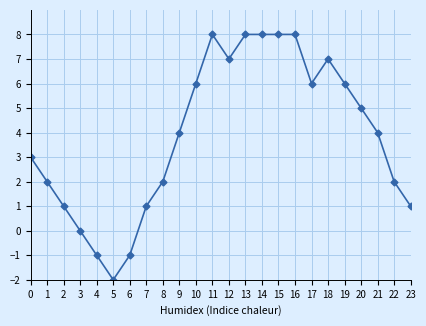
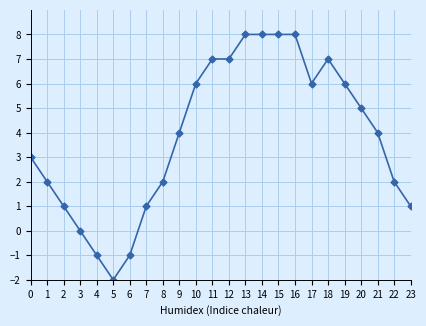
  {
    "0": 3,
    "1": 2,
    "2": 1,
    "3": 0,
    "4": -1,
    "5": -2,
    "6": -1,
    "7": 1,
    "8": 2,
    "9": 4,
    "10": 6,
-   "11": 8,
+   "11": 7,
    "12": 7,
    "13": 8,
    "14": 8,
    "15": 8,
    "16": 8,
    "17": 6,
    "18": 7,
    "19": 6,
    "20": 5,
    "21": 4,
    "22": 2,
    "23": 1
  }
